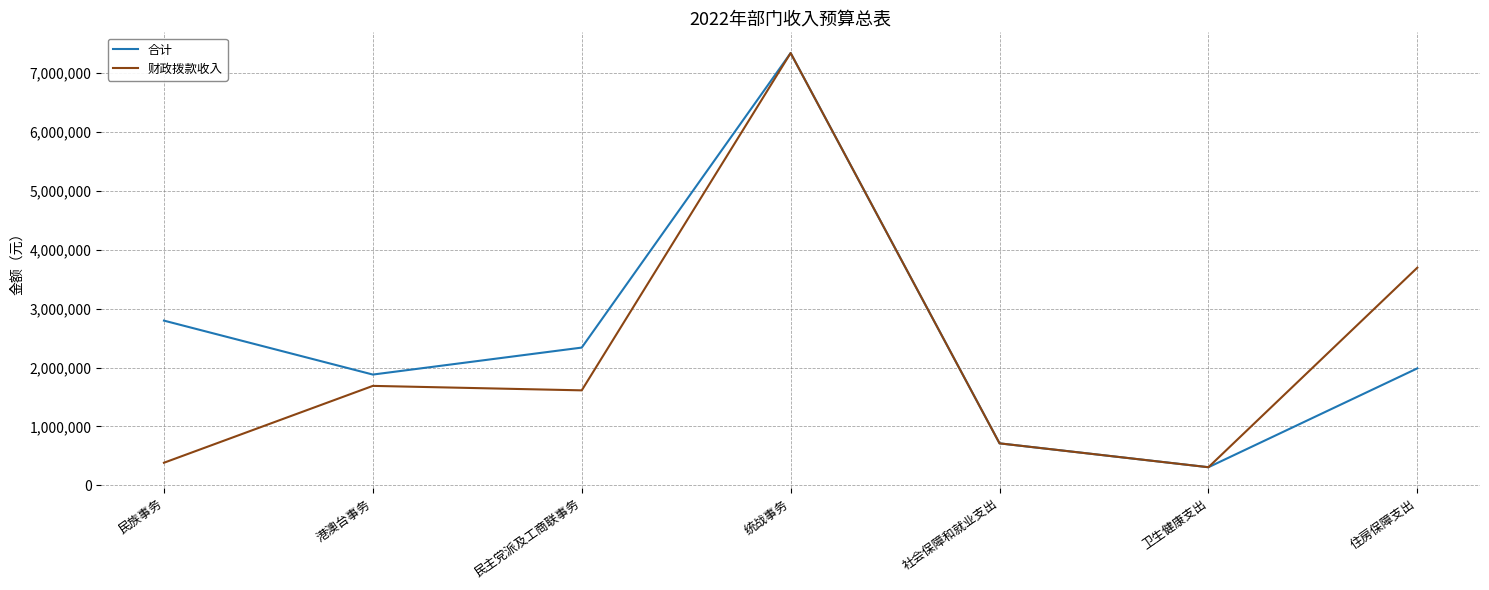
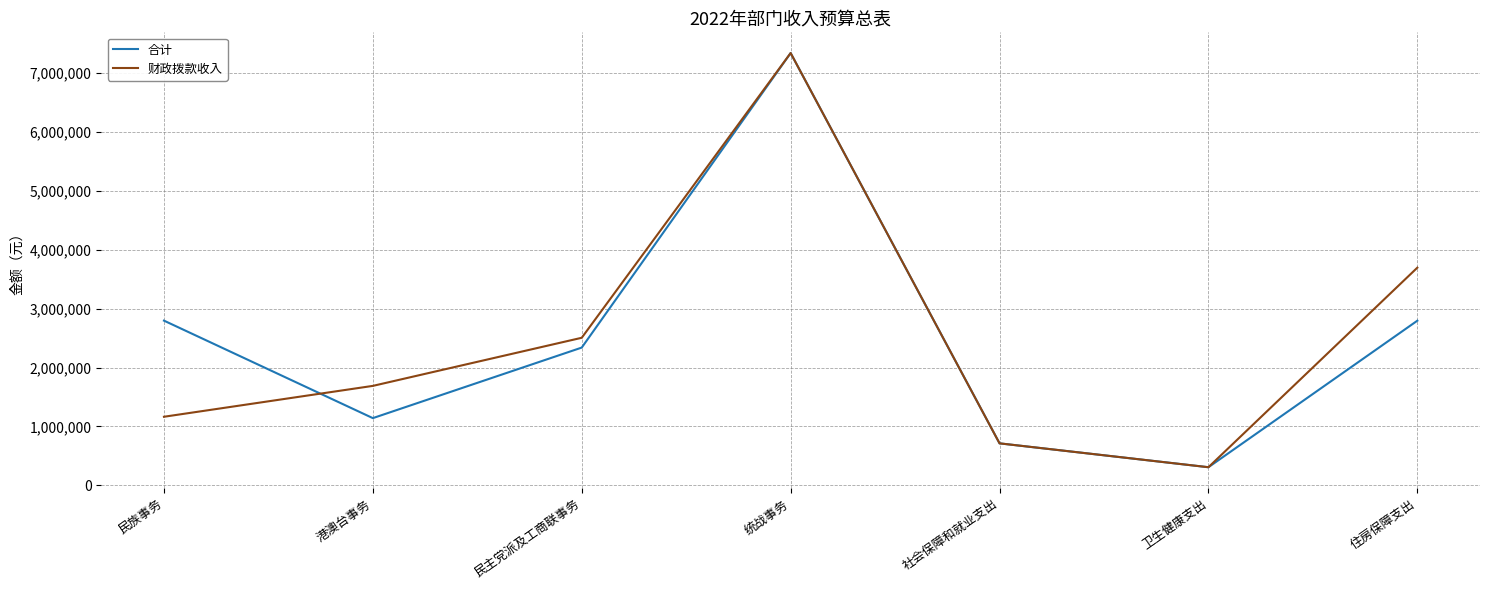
  {
    "合计": {
      "民族事务": "2,800,000",
-     "港澳台事务": "1,900,000",
+     "港澳台事务": "1,100,000",
      "民主党派及工商联事务": "2,300,000",
-     "住房保障支出": "2,000,000"
+     "住房保障支出": "2,800,000"
    },
    "财政拨款收入": {
-     "民族事务": "400,000",
+     "民族事务": "1,200,000",
      "港澳台事务": "1,700,000",
-     "民主党派及工商联事务": "1,600,000",
+     "民主党派及工商联事务": "2,500,000",
      "住房保障支出": "3,700,000"
    }
  }
